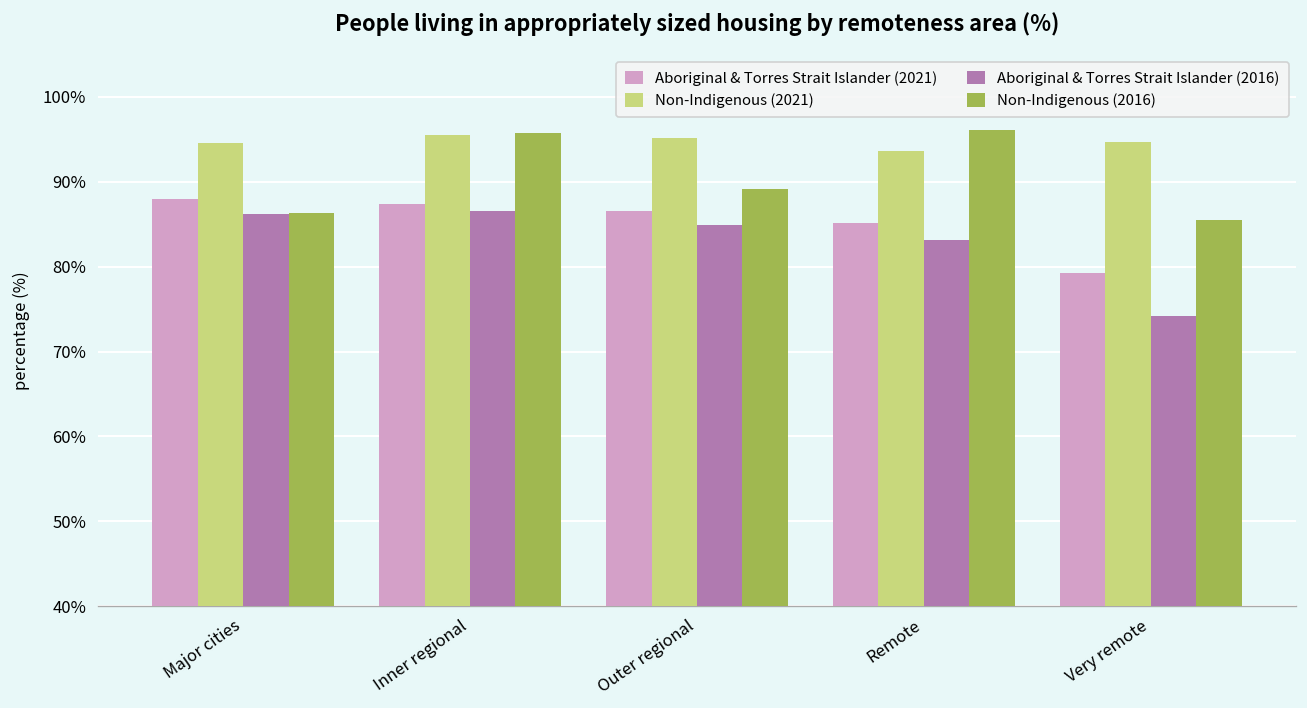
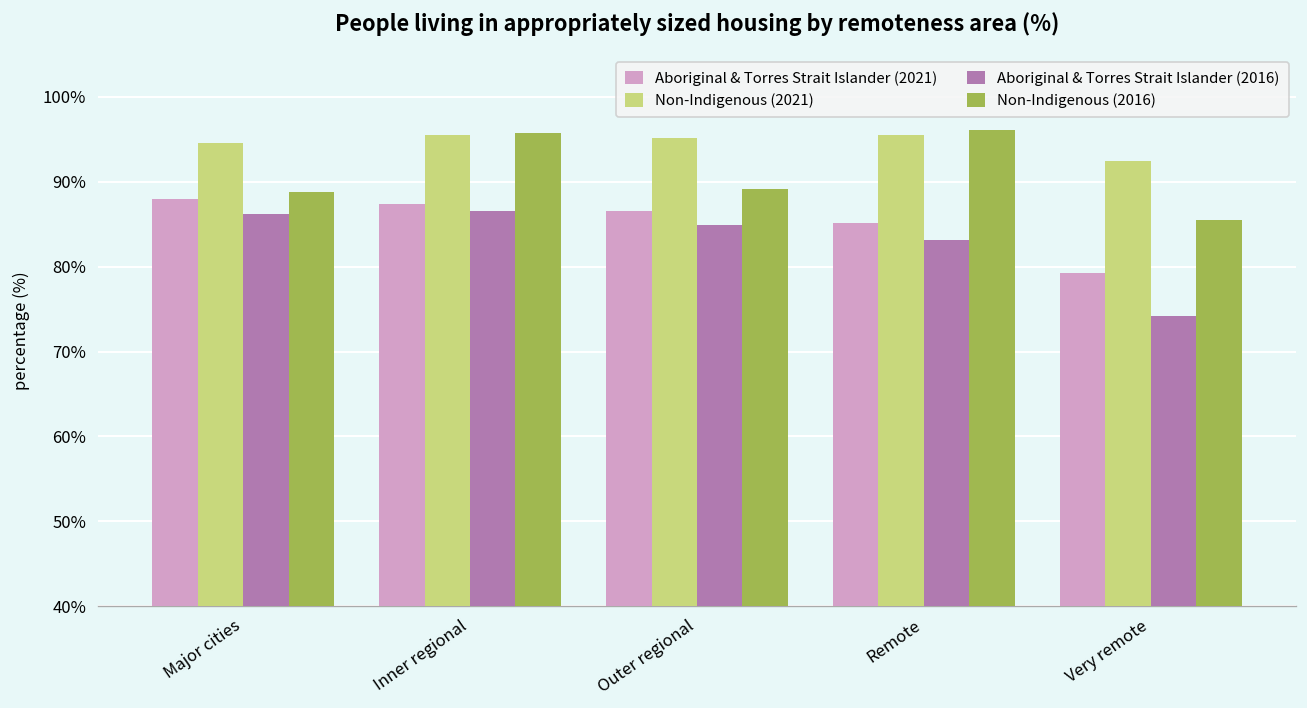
  {
    "Non-Indigenous (2021)": {
      "Major cities": "95%",
      "Inner regional": "96%",
      "Outer regional": "95%",
-     "Remote": "94%",
-     "Very remote": "95%"
+     "Remote": "96%",
+     "Very remote": "92%"
    },
    "Non-Indigenous (2016)": {
-     "Major cities": "86%",
+     "Major cities": "89%",
      "Inner regional": "96%",
      "Outer regional": "89%",
      "Remote": "96%",
      "Very remote": "86%"
    }
  }
